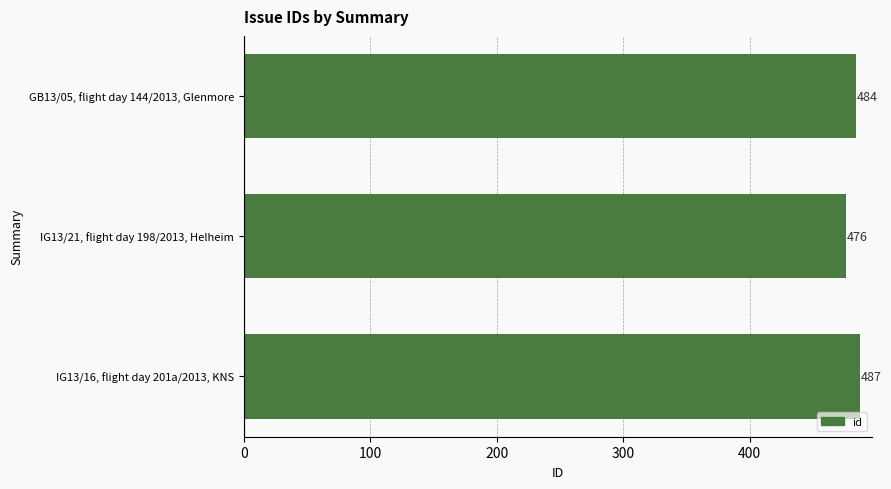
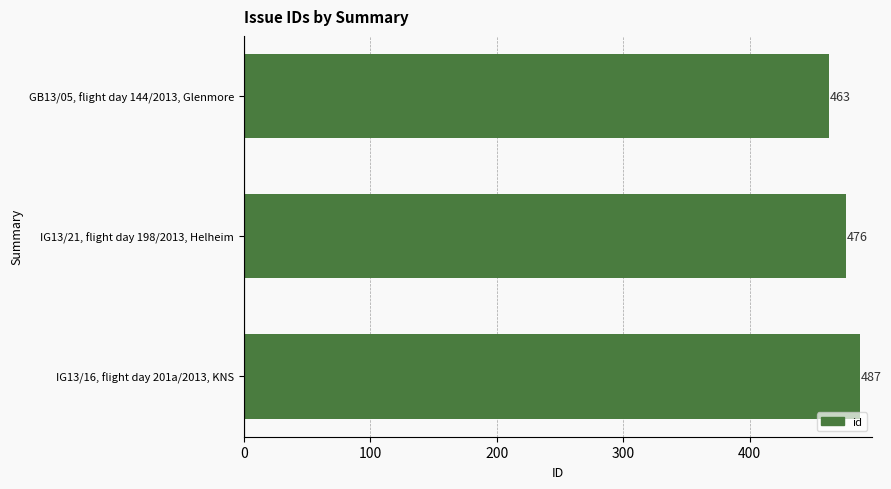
  {
-   "GB13/05, flight day 144/2013, Glenmore": 484,
+   "GB13/05, flight day 144/2013, Glenmore": 463,
    "IG13/21, flight day 198/2013, Helheim": 476,
    "IG13/16, flight day 201a/2013, KNS": 487
  }
